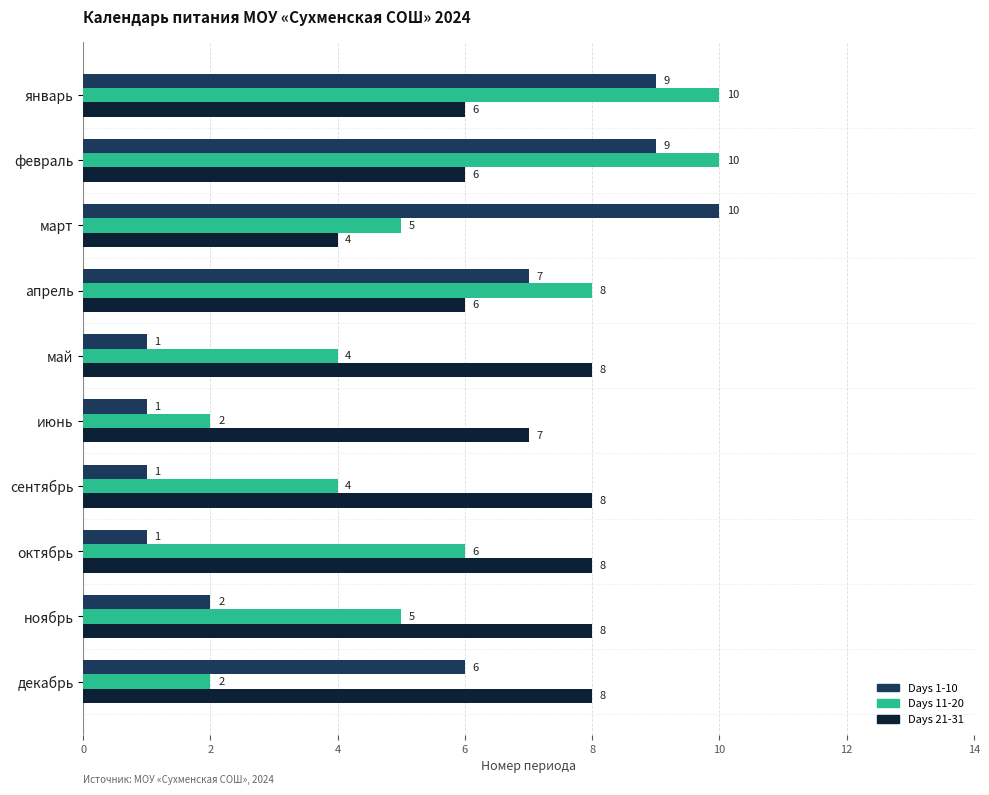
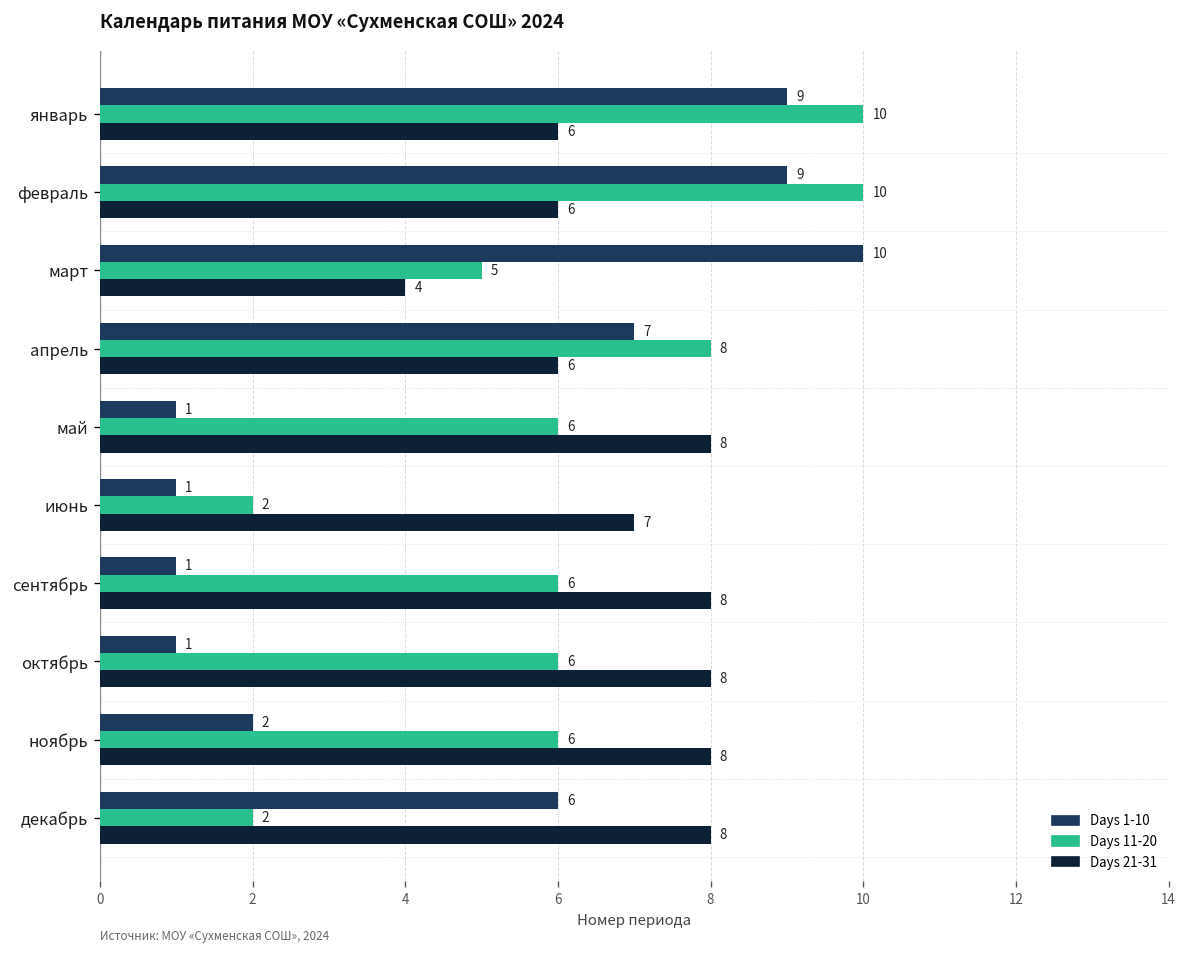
  {
    "Days 11-20": {
      "январь": 10,
      "февраль": 10,
      "март": 5,
      "апрель": 8,
-     "май": 4,
+     "май": 6,
      "июнь": 2,
-     "сентябрь": 4,
+     "сентябрь": 6,
      "октябрь": 6,
-     "ноябрь": 5,
+     "ноябрь": 6,
      "декабрь": 2
    }
  }
